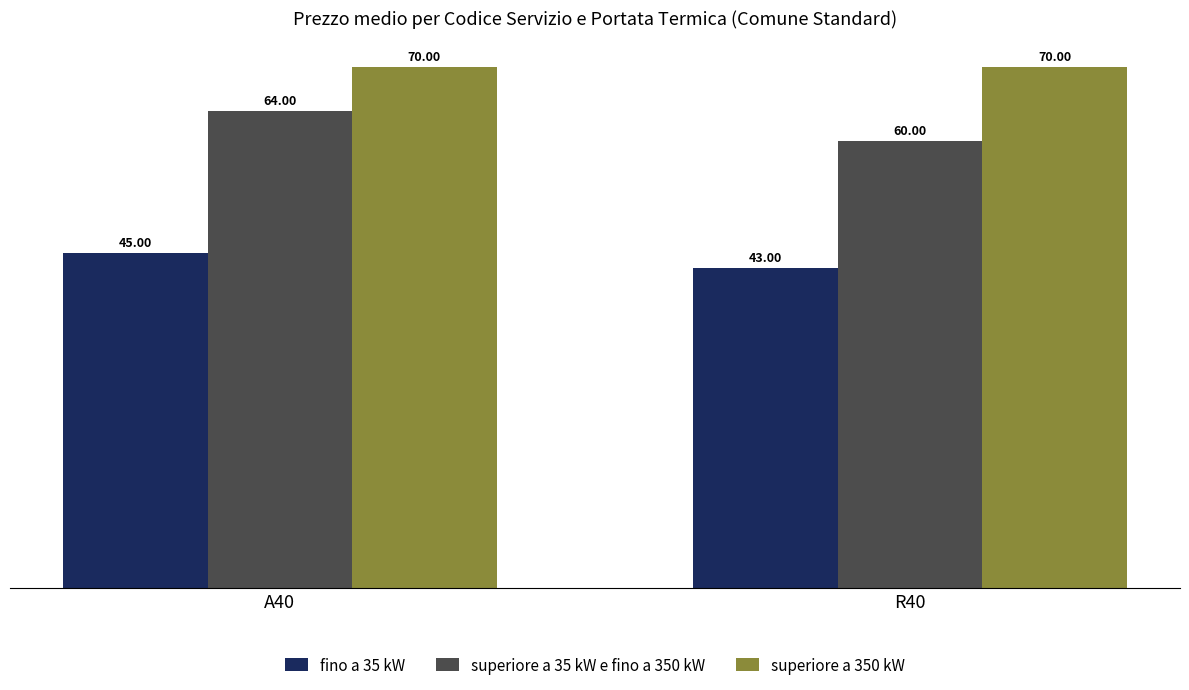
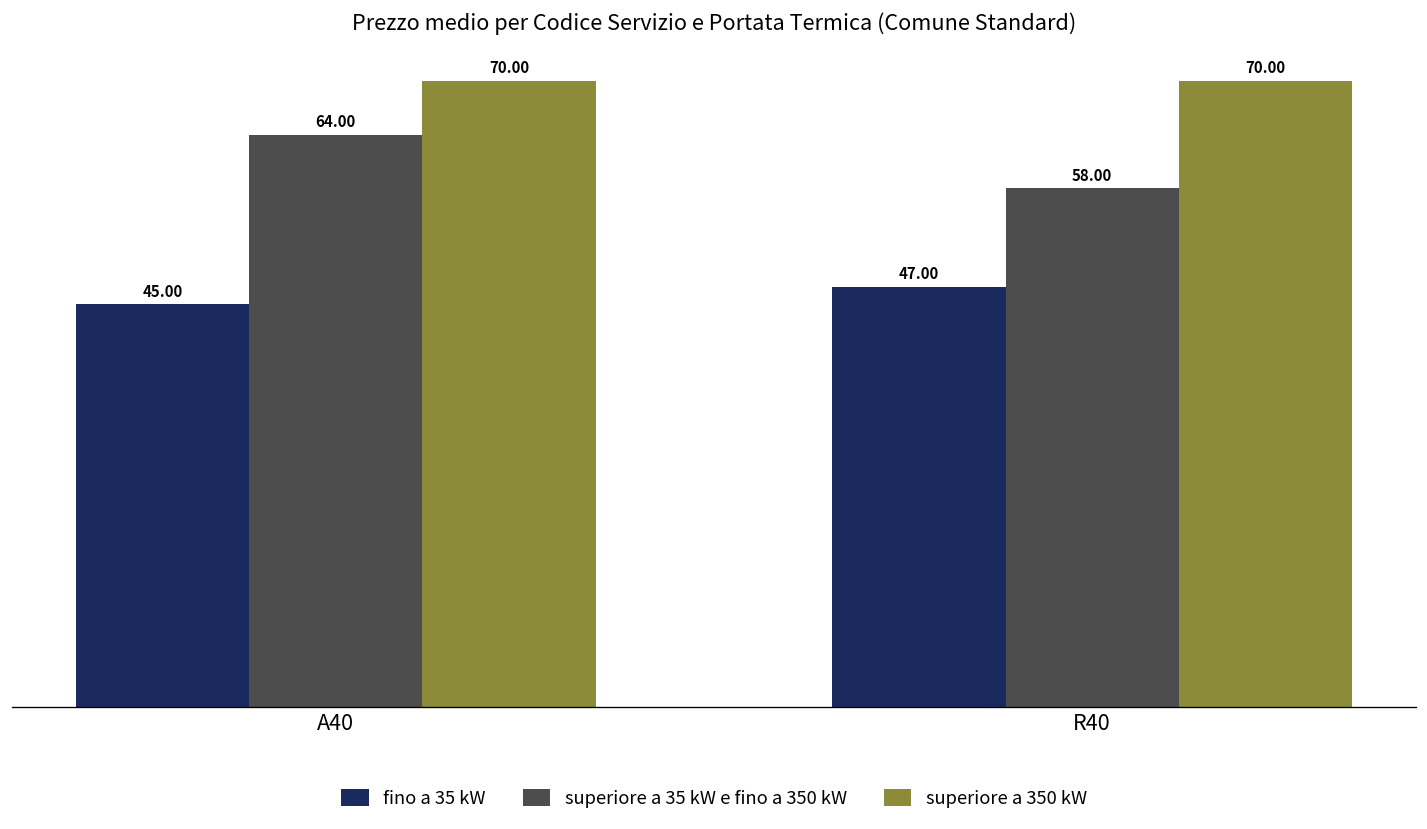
  {
    "fino a 35 kW": {
      "A40": 45.00,
-     "R40": 43.00
+     "R40": 47.00
    },
    "superiore a 35 kW e fino a 350 kW": {
      "A40": 64.00,
-     "R40": 60.00
+     "R40": 58.00
    },
    "superiore a 350 kW": {
      "A40": 70.00,
      "R40": 70.00
    }
  }
